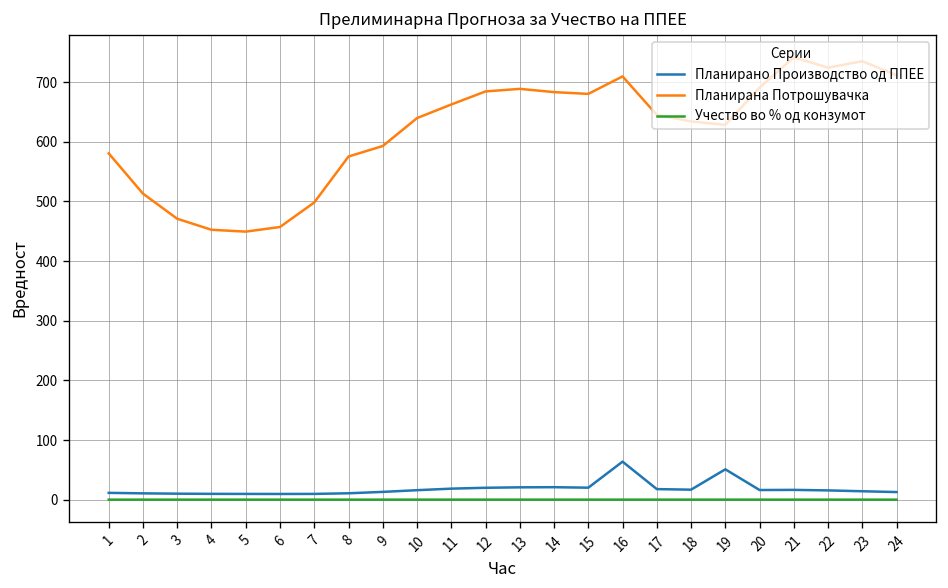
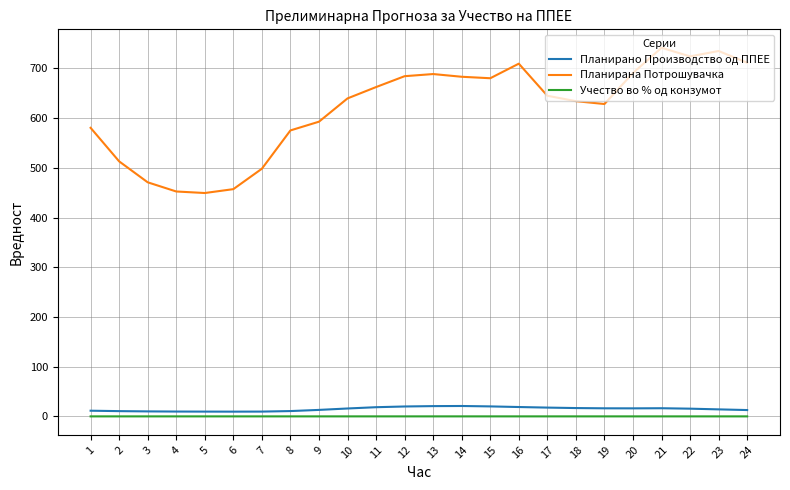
  {
    "Планирано Производство од ППЕЕ": {
      "1": 10,
      "2": 10,
      "3": 10,
      "4": 10,
      "5": 10,
      "6": 10,
      "7": 10,
      "8": 10,
      "9": 10,
      "10": 20,
      "11": 20,
      "12": 20,
      "13": 20,
      "14": 20,
      "15": 20,
-     "16": 60,
+     "16": 20,
      "17": 20,
      "18": 20,
-     "19": 50,
+     "19": 20,
      "20": 20,
      "21": 20,
      "22": 20,
      "23": 10,
      "24": 10
    },
    "Планирана Потрошувачка": {
      "1": 580,
      "2": 510,
      "3": 470,
      "4": 450,
      "5": 450,
      "6": 460,
      "7": 500,
      "8": 580,
      "9": 590,
      "10": 640,
      "11": 660,
      "12": 680,
      "13": 690,
      "14": 680,
      "15": 680,
      "16": 710,
      "18": 630,
      "19": 630
    },
    "Учество во % од конзумот": {
      "1": 0,
      "2": 0,
      "3": 0,
      "4": 0,
      "5": 0,
      "6": 0,
      "7": 0,
      "8": 0,
      "9": 0,
      "10": 0,
      "11": 0,
      "12": 0,
      "13": 0,
      "14": 0,
      "15": 0,
      "16": 0,
      "17": 0,
      "18": 0,
      "19": 0,
      "20": 0,
      "21": 0,
      "22": 0,
      "23": 0,
      "24": 0
    }
  }
